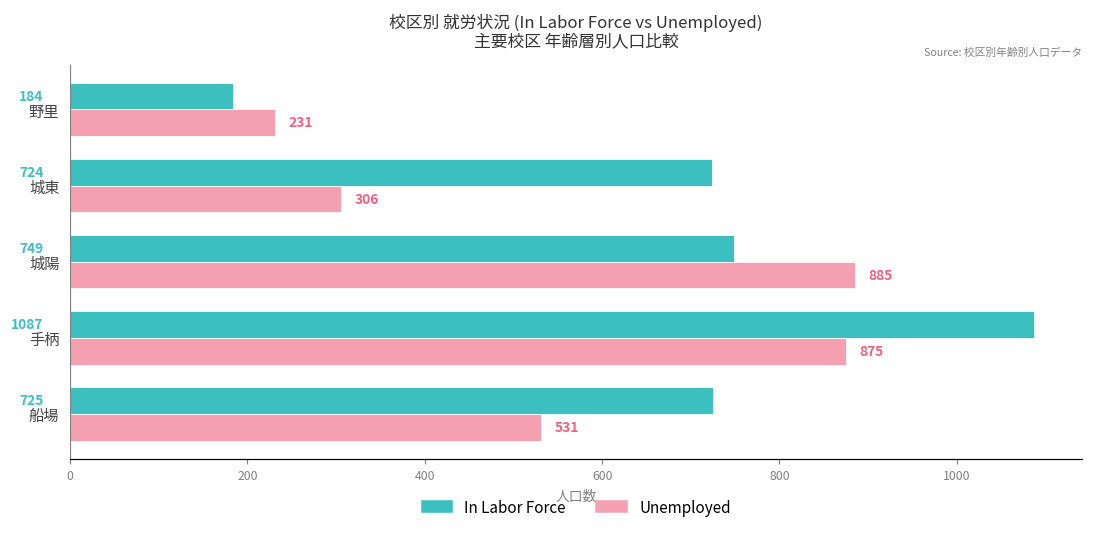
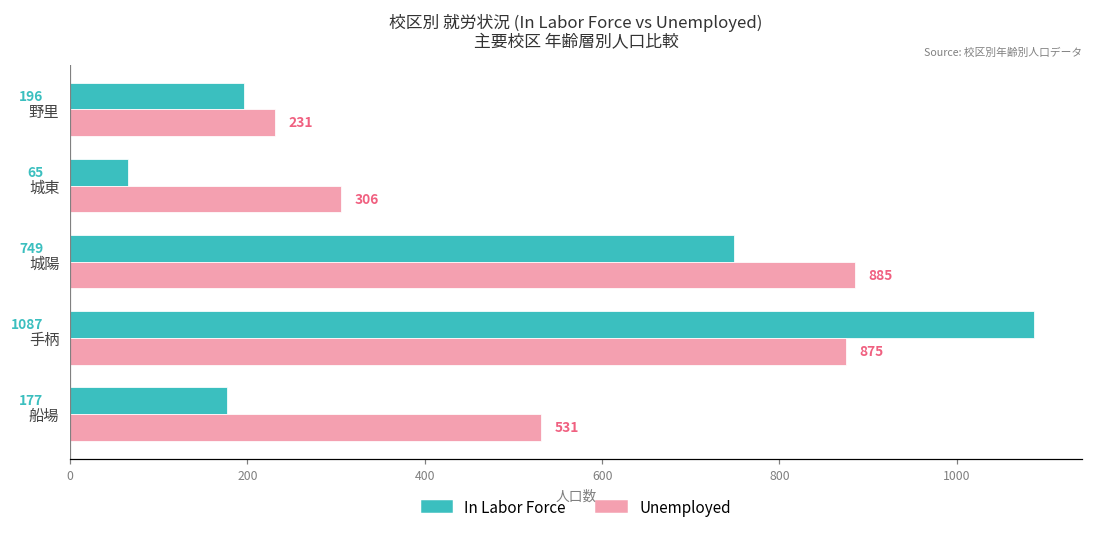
  {
    "In Labor Force": {
-     "野里": 184,
-     "城東": 724,
-     "船場": 725
+     "野里": 196,
+     "城東": 65,
+     "船場": 177
    },
    "Unemployed": {
      "野里": 231,
      "城東": 306,
      "城陽": 885,
      "手柄": 875,
      "船場": 531
    }
  }
